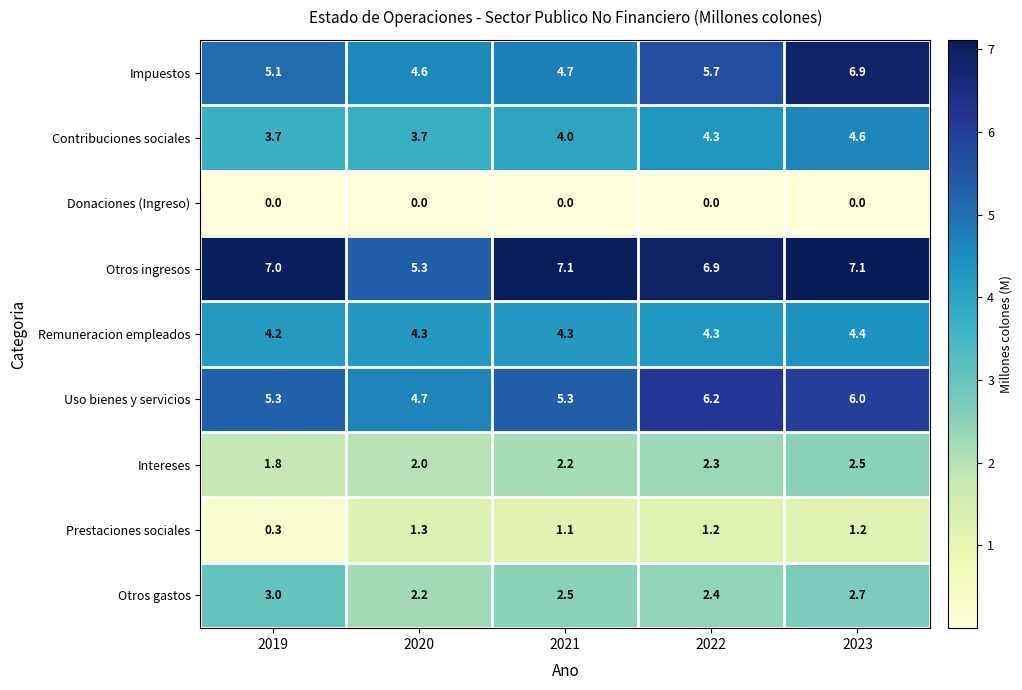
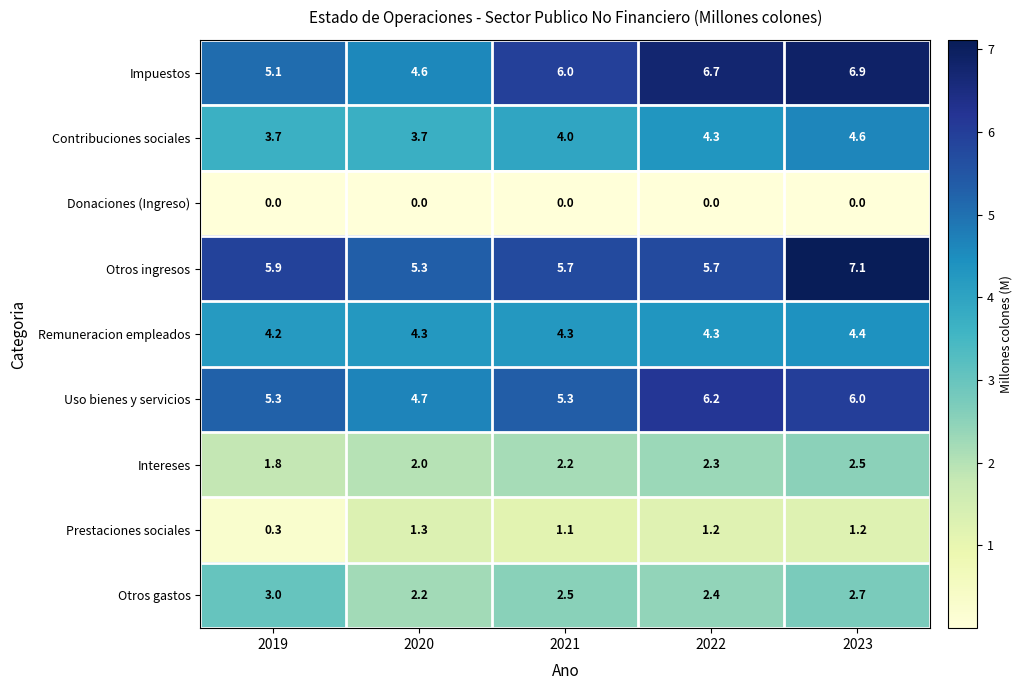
  {
    "Impuestos": {
      "2019": 5.1,
      "2020": 4.6,
-     "2021": 4.7,
-     "2022": 5.7,
+     "2021": 6.0,
+     "2022": 6.7,
      "2023": 6.9
    },
    "Contribuciones sociales": {
      "2019": 3.7,
      "2020": 3.7,
      "2021": 4.0,
      "2022": 4.3,
      "2023": 4.6
    },
    "Donaciones (Ingreso)": {
      "2019": 0.0,
      "2020": 0.0,
      "2021": 0.0,
      "2022": 0.0,
      "2023": 0.0
    },
    "Otros ingresos": {
-     "2019": 7.0,
+     "2019": 5.9,
      "2020": 5.3,
-     "2021": 7.1,
-     "2022": 6.9,
+     "2021": 5.7,
+     "2022": 5.7,
      "2023": 7.1
    },
    "Remuneracion empleados": {
      "2019": 4.2,
      "2020": 4.3,
      "2021": 4.3,
      "2022": 4.3,
      "2023": 4.4
    },
    "Uso bienes y servicios": {
      "2019": 5.3,
      "2020": 4.7,
      "2021": 5.3,
      "2022": 6.2,
      "2023": 6.0
    },
    "Intereses": {
      "2019": 1.8,
      "2020": 2.0,
      "2021": 2.2,
      "2022": 2.3,
      "2023": 2.5
    },
    "Prestaciones sociales": {
      "2019": 0.3,
      "2020": 1.3,
      "2021": 1.1,
      "2022": 1.2,
      "2023": 1.2
    },
    "Otros gastos": {
      "2019": 3.0,
      "2020": 2.2,
      "2021": 2.5,
      "2022": 2.4,
      "2023": 2.7
    }
  }
